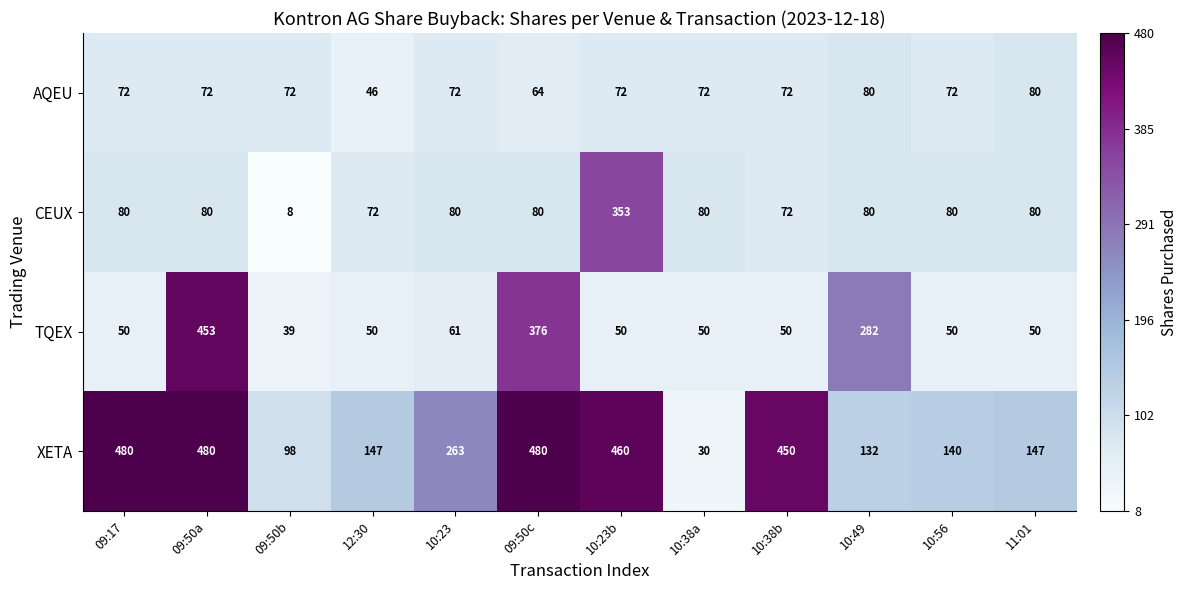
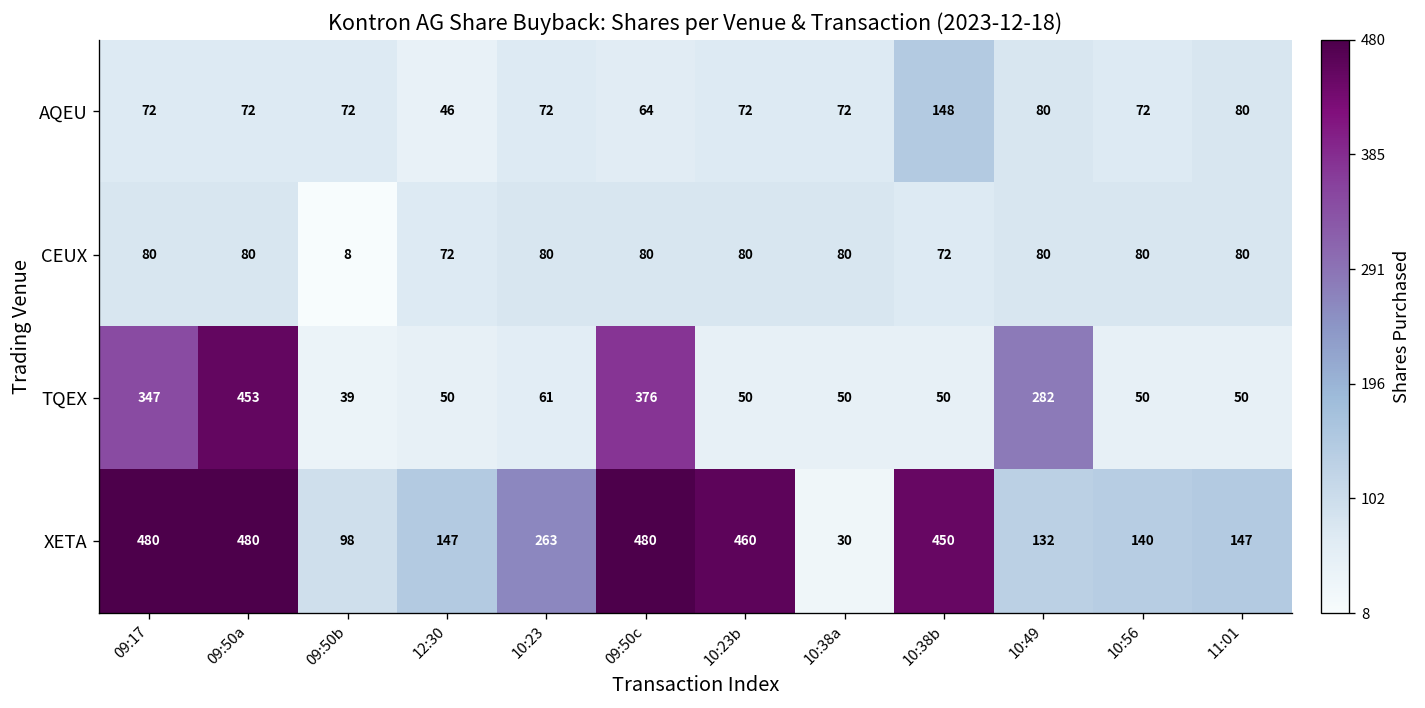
  {
    "AQEU": {
      "09:17": 72,
      "09:50a": 72,
      "09:50b": 72,
      "12:30": 46,
      "10:23": 72,
      "09:50c": 64,
      "10:23b": 72,
      "10:38a": 72,
-     "10:38b": 72,
+     "10:38b": 148,
      "10:49": 80,
      "10:56": 72,
      "11:01": 80
    },
    "CEUX": {
      "09:17": 80,
      "09:50a": 80,
      "09:50b": 8,
      "12:30": 72,
      "10:23": 80,
      "09:50c": 80,
-     "10:23b": 353,
+     "10:23b": 80,
      "10:38a": 80,
      "10:38b": 72,
      "10:49": 80,
      "10:56": 80,
      "11:01": 80
    },
    "TQEX": {
-     "09:17": 50,
+     "09:17": 347,
      "09:50a": 453,
      "09:50b": 39,
      "12:30": 50,
      "10:23": 61,
      "09:50c": 376,
      "10:23b": 50,
      "10:38a": 50,
      "10:38b": 50,
      "10:49": 282,
      "10:56": 50,
      "11:01": 50
    },
    "XETA": {
      "09:17": 480,
      "09:50a": 480,
      "09:50b": 98,
      "12:30": 147,
      "10:23": 263,
      "09:50c": 480,
      "10:23b": 460,
      "10:38a": 30,
      "10:38b": 450,
      "10:49": 132,
      "10:56": 140,
      "11:01": 147
    }
  }
